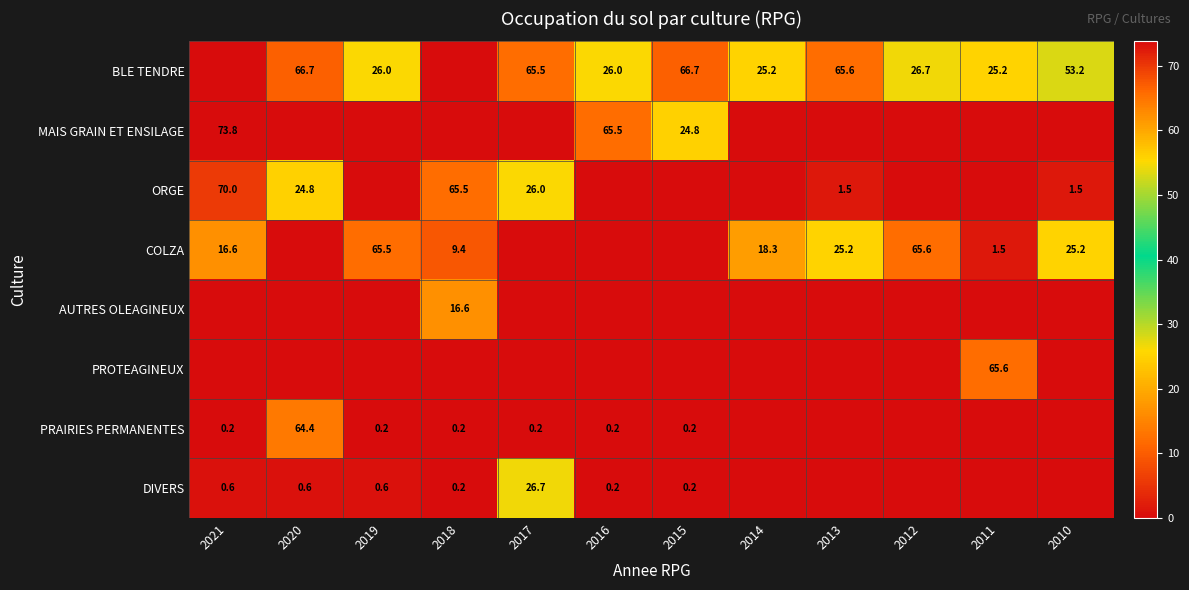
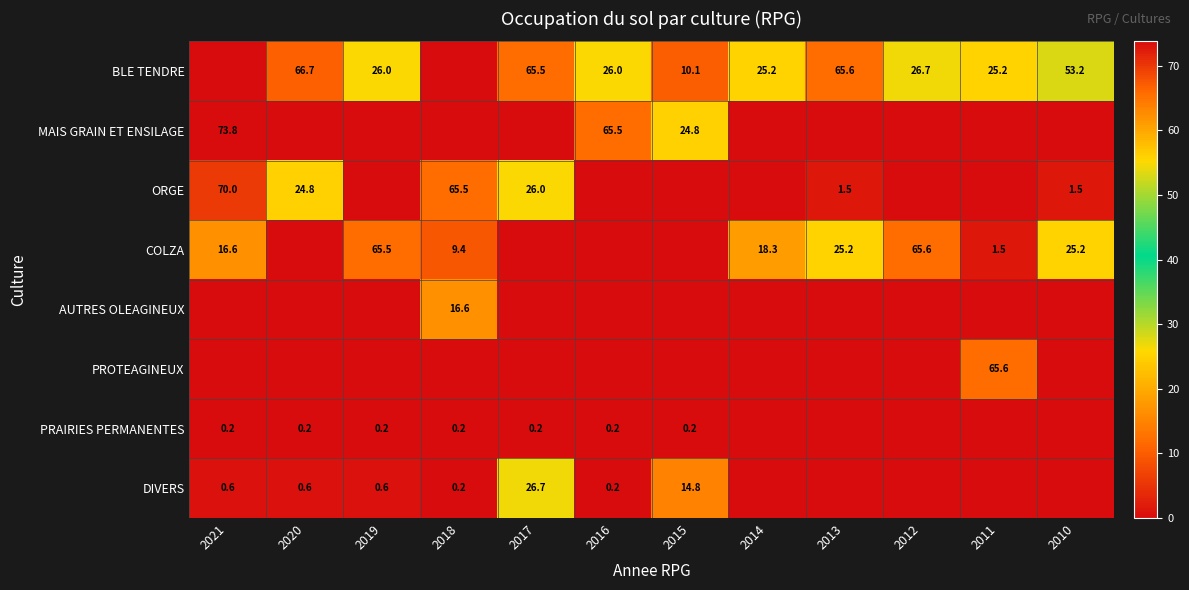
  {
    "BLE TENDRE": {
      "2020": 66.7,
      "2019": 26.0,
      "2017": 65.5,
      "2016": 26.0,
-     "2015": 66.7,
+     "2015": 10.1,
      "2014": 25.2,
      "2013": 65.6,
      "2012": 26.7,
      "2011": 25.2,
      "2010": 53.2
    },
    "MAIS GRAIN ET ENSILAGE": {
      "2021": 73.8,
      "2016": 65.5,
      "2015": 24.8
    },
    "ORGE": {
      "2021": 70.0,
      "2020": 24.8,
      "2018": 65.5,
      "2017": 26.0,
      "2013": 1.5,
      "2010": 1.5
    },
    "COLZA": {
      "2021": 16.6,
      "2019": 65.5,
      "2018": 9.4,
      "2014": 18.3,
      "2013": 25.2,
      "2012": 65.6,
      "2011": 1.5,
      "2010": 25.2
    },
    "AUTRES OLEAGINEUX": {
      "2018": 16.6
    },
    "PROTEAGINEUX": {
      "2011": 65.6
    },
    "PRAIRIES PERMANENTES": {
      "2021": 0.2,
-     "2020": 64.4,
+     "2020": 0.2,
      "2019": 0.2,
      "2018": 0.2,
      "2017": 0.2,
      "2016": 0.2,
      "2015": 0.2
    },
    "DIVERS": {
      "2021": 0.6,
      "2020": 0.6,
      "2019": 0.6,
      "2018": 0.2,
      "2017": 26.7,
      "2016": 0.2,
-     "2015": 0.2
+     "2015": 14.8
    }
  }
